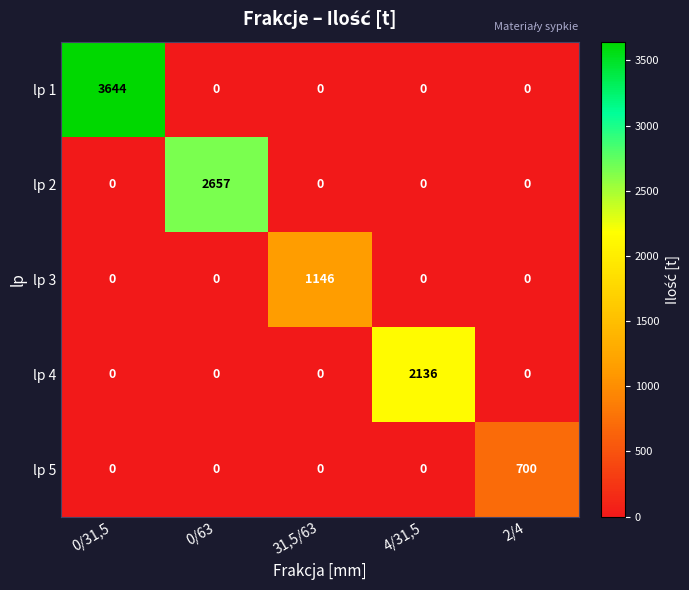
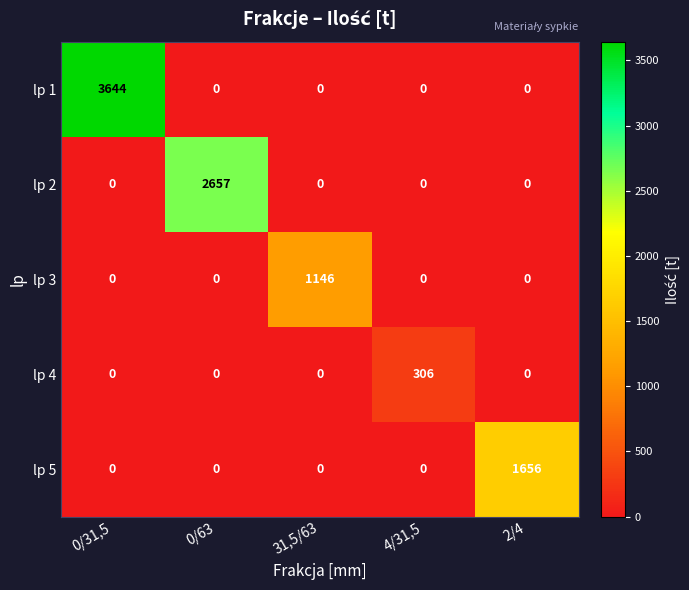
  {
    "lp 1": {
      "0/31,5": 3644,
      "0/63": 0,
      "31,5/63": 0,
      "4/31,5": 0,
      "2/4": 0
    },
    "lp 2": {
      "0/31,5": 0,
      "0/63": 2657,
      "31,5/63": 0,
      "4/31,5": 0,
      "2/4": 0
    },
    "lp 3": {
      "0/31,5": 0,
      "0/63": 0,
      "31,5/63": 1146,
      "4/31,5": 0,
      "2/4": 0
    },
    "lp 4": {
      "0/31,5": 0,
      "0/63": 0,
      "31,5/63": 0,
-     "4/31,5": 2136,
+     "4/31,5": 306,
      "2/4": 0
    },
    "lp 5": {
      "0/31,5": 0,
      "0/63": 0,
      "31,5/63": 0,
      "4/31,5": 0,
-     "2/4": 700
+     "2/4": 1656
    }
  }
